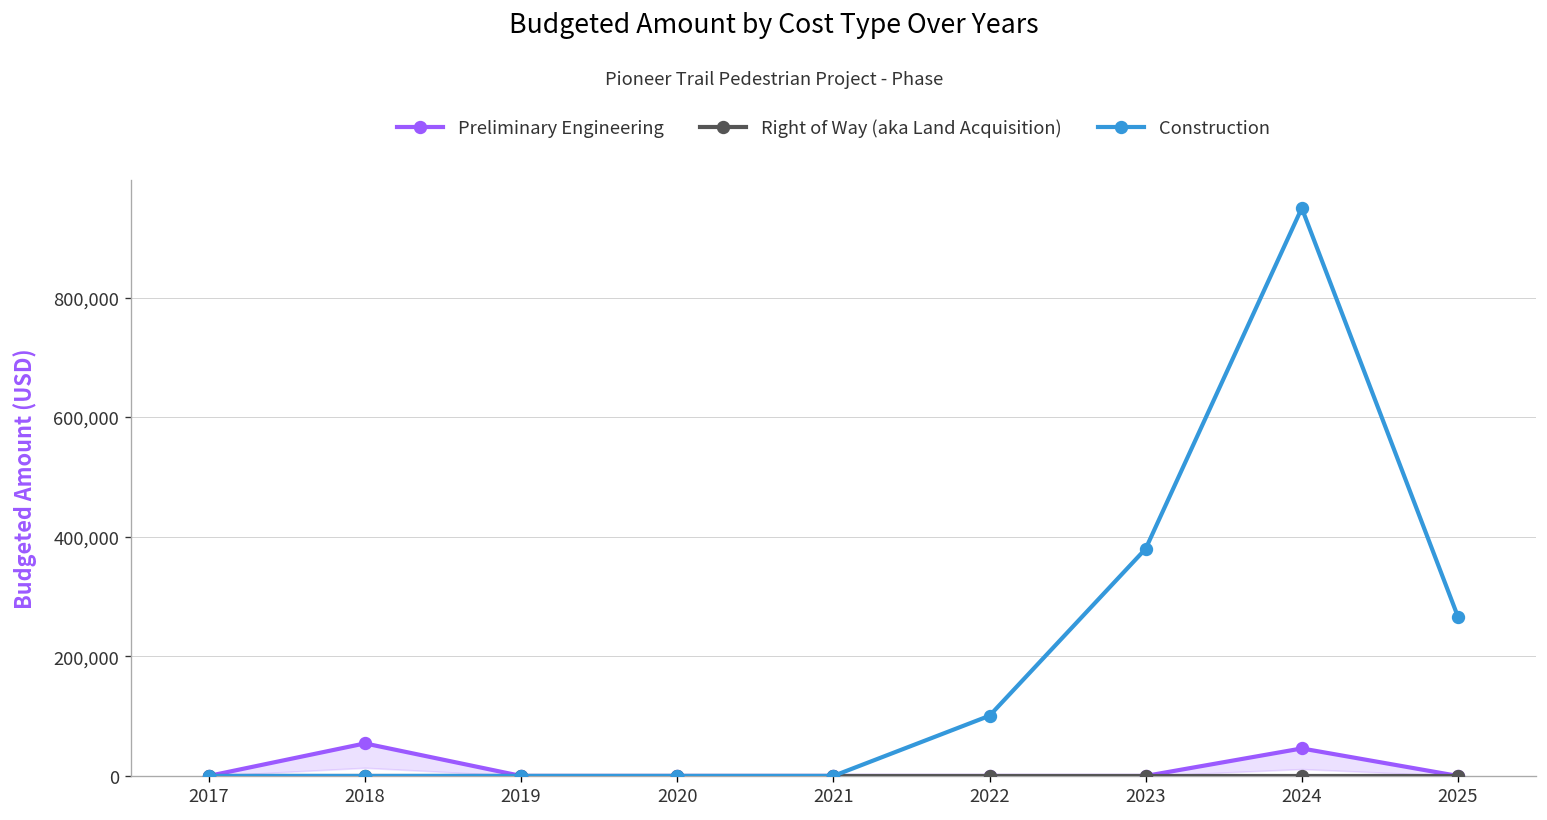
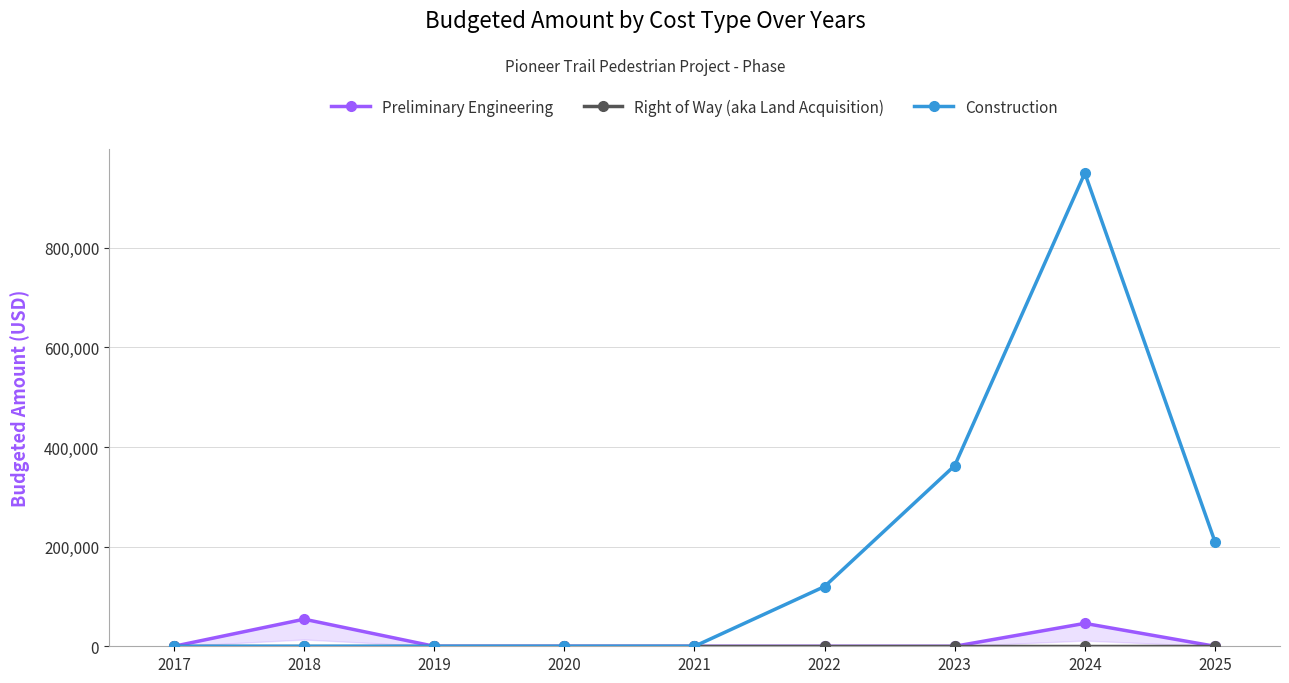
  {
    "Preliminary Engineering": {
      "2018": "50,000",
      "2024": "50,000"
    },
    "Right of Way (aka Land Acquisition)": {
      "2024": "0"
    },
    "Construction": {
-     "2022": "100,000",
-     "2023": "380,000",
+     "2022": "120,000",
+     "2023": "360,000",
      "2024": "950,000",
-     "2025": "270,000"
+     "2025": "210,000"
    }
  }
